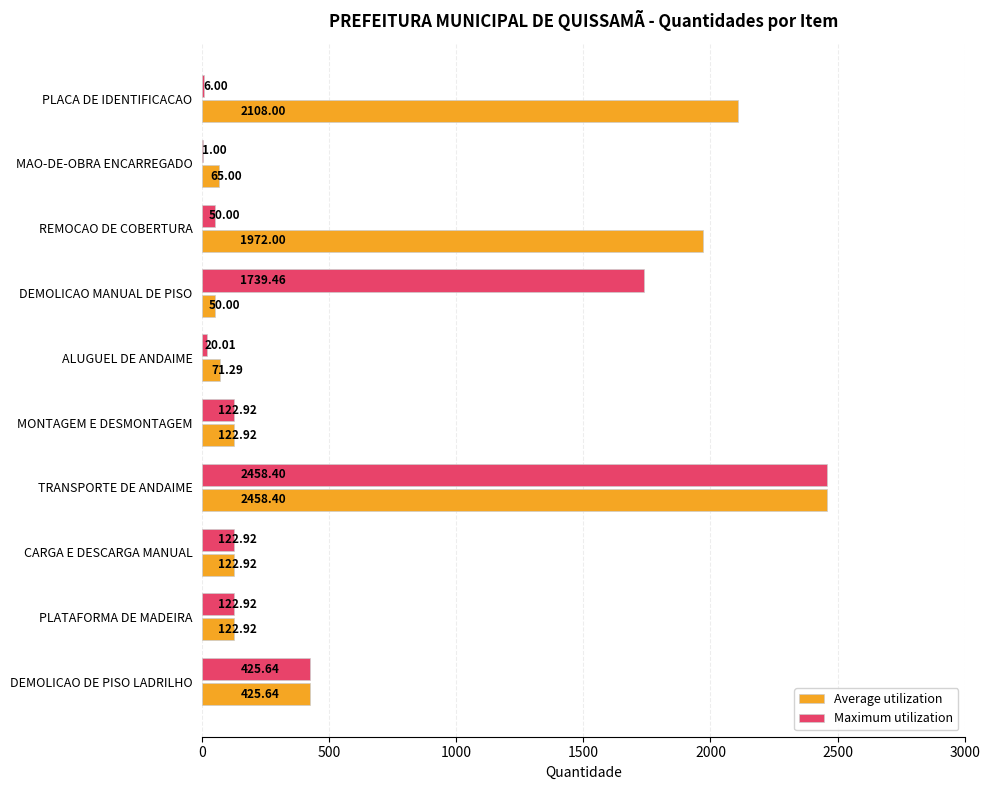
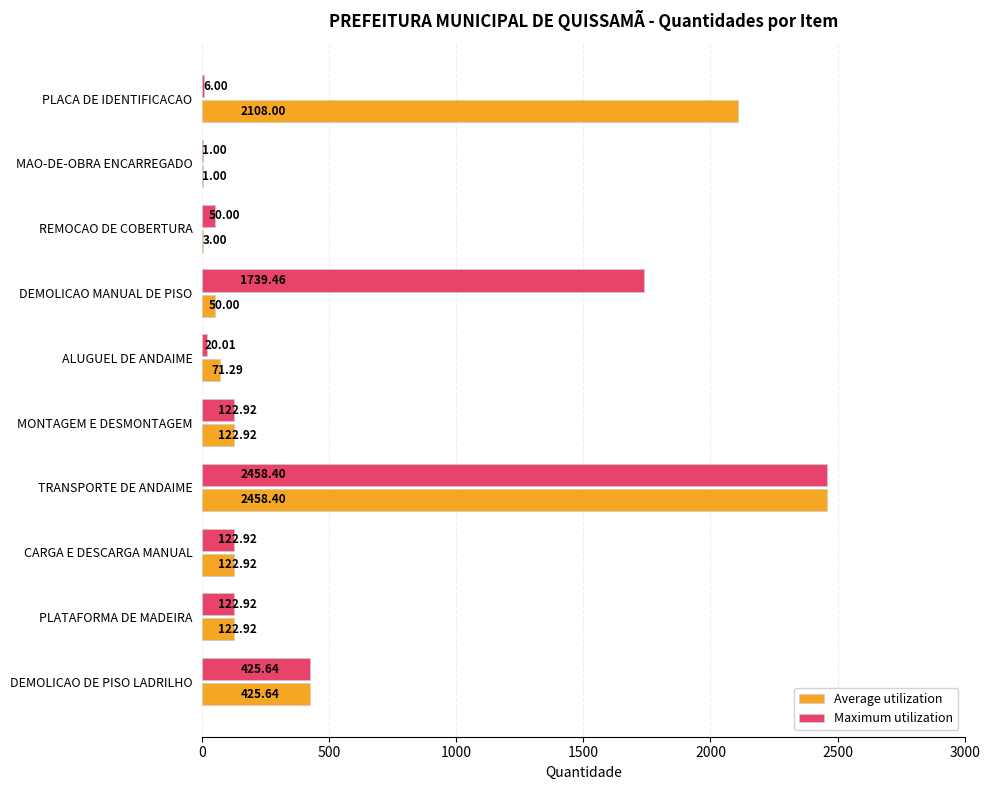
  {
    "Average utilization": {
      "PLACA DE IDENTIFICACAO": 2108.00,
-     "MAO-DE-OBRA ENCARREGADO": 65.00,
-     "REMOCAO DE COBERTURA": 1972.00,
+     "MAO-DE-OBRA ENCARREGADO": 1.00,
+     "REMOCAO DE COBERTURA": 3.00,
      "DEMOLICAO MANUAL DE PISO": 50.00,
      "ALUGUEL DE ANDAIME": 71.29,
      "MONTAGEM E DESMONTAGEM": 122.92,
      "TRANSPORTE DE ANDAIME": 2458.40,
      "CARGA E DESCARGA MANUAL": 122.92,
      "PLATAFORMA DE MADEIRA": 122.92,
      "DEMOLICAO DE PISO LADRILHO": 425.64
    },
    "Maximum utilization": {
      "PLACA DE IDENTIFICACAO": 6.00,
      "MAO-DE-OBRA ENCARREGADO": 1.00,
      "REMOCAO DE COBERTURA": 50.00,
      "DEMOLICAO MANUAL DE PISO": 1739.46,
      "ALUGUEL DE ANDAIME": 20.01,
      "MONTAGEM E DESMONTAGEM": 122.92,
      "TRANSPORTE DE ANDAIME": 2458.40,
      "CARGA E DESCARGA MANUAL": 122.92,
      "PLATAFORMA DE MADEIRA": 122.92,
      "DEMOLICAO DE PISO LADRILHO": 425.64
    }
  }
